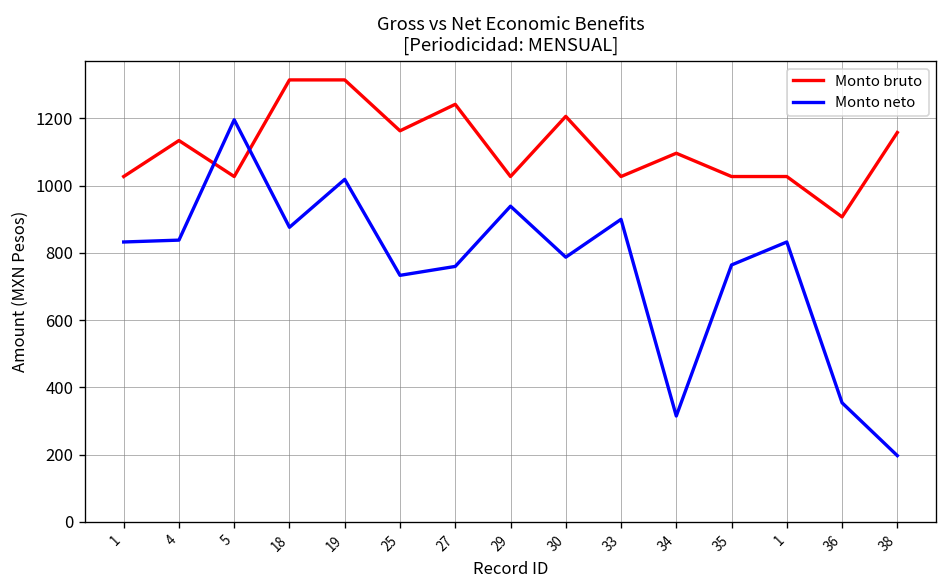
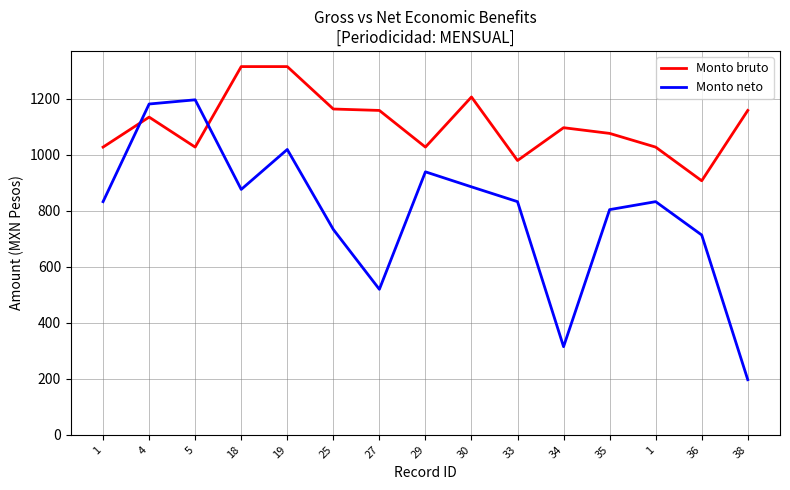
  {
    "Monto bruto": {
      "4": 1130,
      "5": 1030,
      "18": 1310,
      "19": 1310,
      "25": 1160,
-     "27": 1240,
+     "27": 1160,
      "29": 1030,
      "30": 1210,
-     "33": 1030,
+     "33": 980,
      "34": 1100,
-     "35": 1030,
+     "35": 1080,
      "36": 910,
      "38": 1160
    },
    "Monto neto": {
-     "4": 840,
+     "4": 1180,
      "5": 1200,
      "18": 880,
      "19": 1020,
      "25": 730,
-     "27": 760,
+     "27": 520,
      "29": 940,
-     "30": 790,
-     "33": 900,
+     "30": 890,
+     "33": 830,
      "34": 310,
-     "35": 760,
-     "36": 350,
+     "35": 800,
+     "36": 710,
      "38": 200
    }
  }
